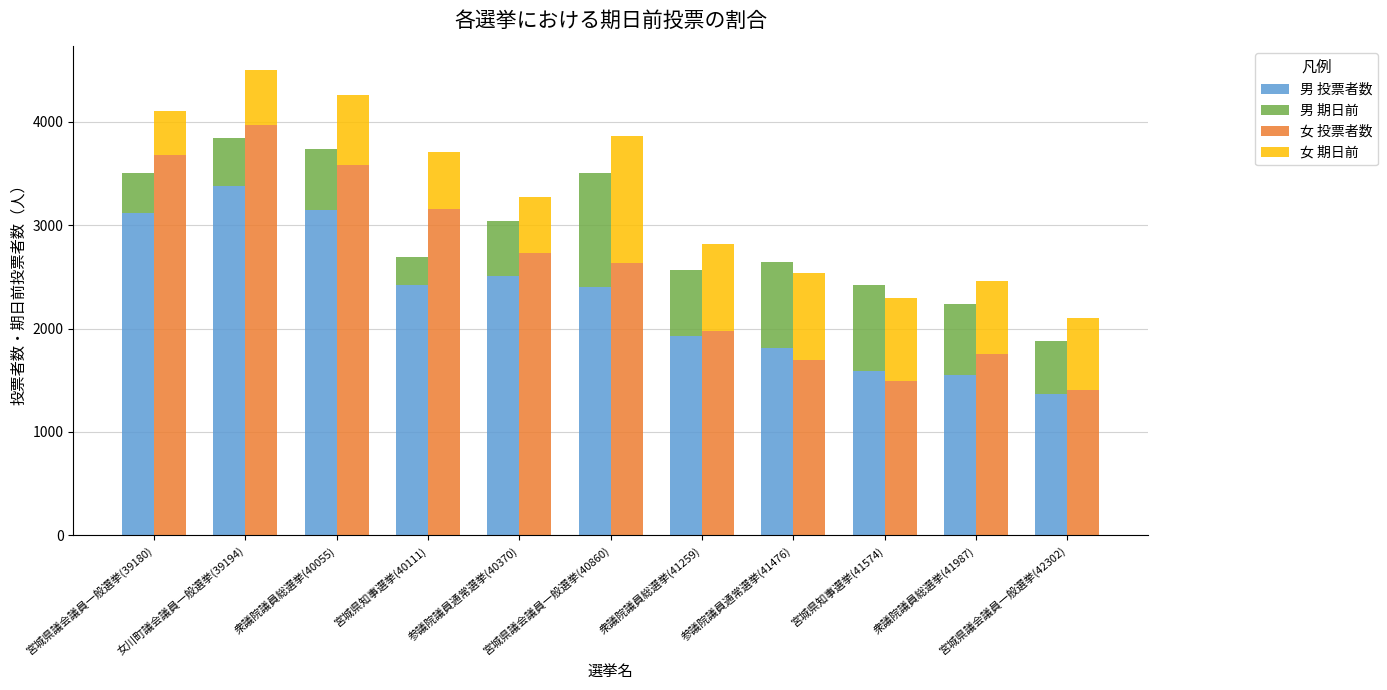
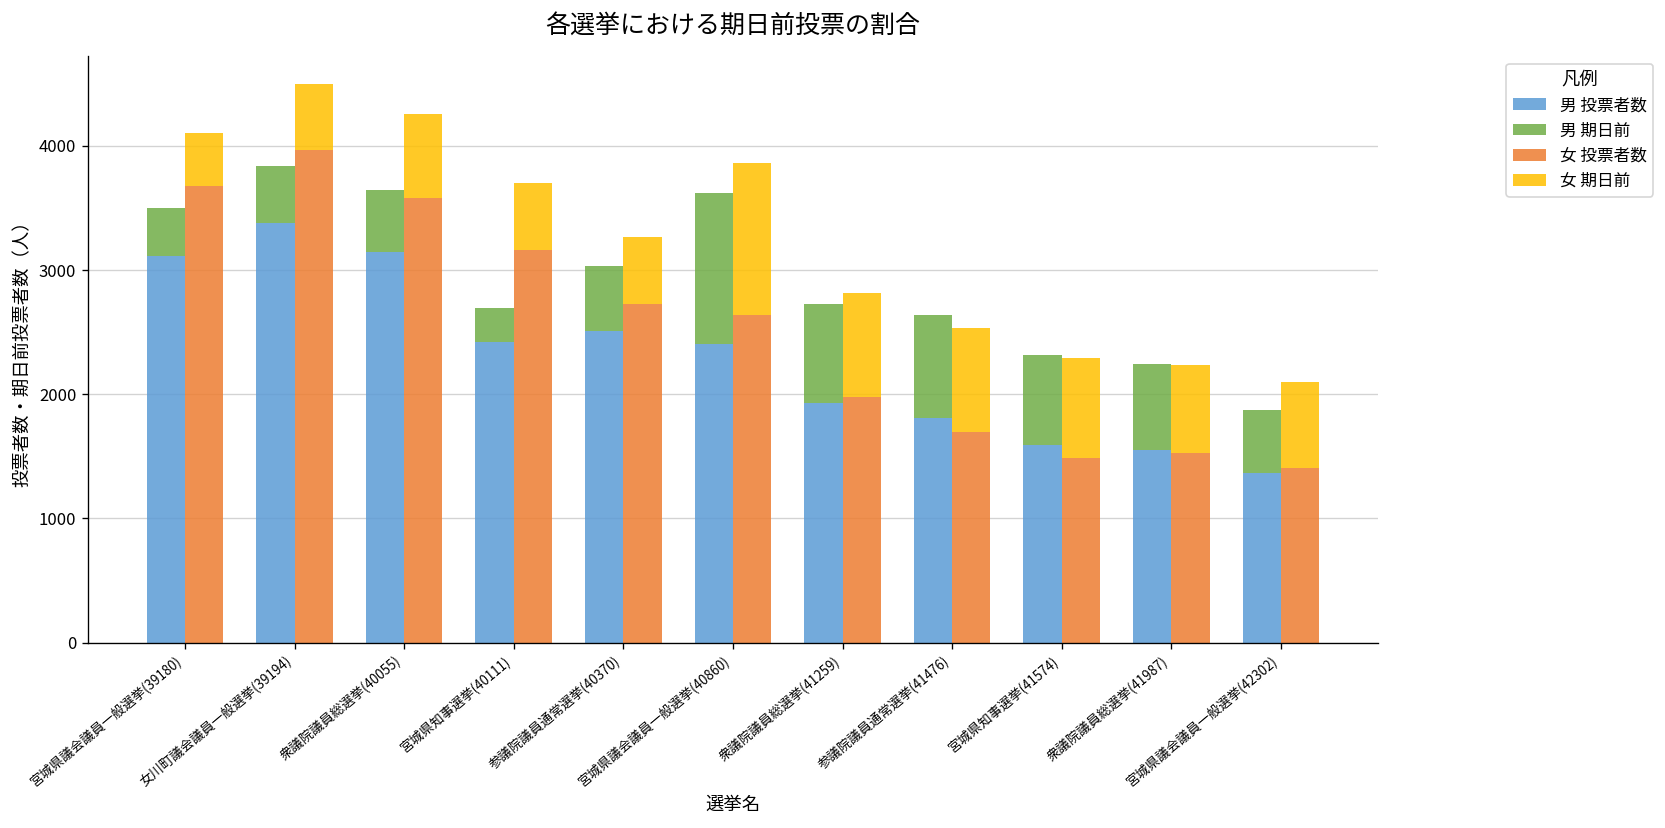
  {
    "男 投票者数": {
      "宮城県議会議員一般選挙(39180)": 3110,
      "女川町議会議員一般選挙(39194)": 3380,
      "衆議院議員総選挙(40055)": 3150,
      "宮城県知事選挙(40111)": 2420,
      "参議院議員通常選挙(40370)": 2510,
      "宮城県議会議員一般選挙(40860)": 2410,
      "衆議院議員総選挙(41259)": 1930,
      "参議院議員通常選挙(41476)": 1810,
      "宮城県知事選挙(41574)": 1590,
      "衆議院議員総選挙(41987)": 1550,
      "宮城県議会議員一般選挙(42302)": 1370
    },
    "男 期日前": {
      "宮城県議会議員一般選挙(39180)": 390,
      "女川町議会議員一般選挙(39194)": 460,
-     "衆議院議員総選挙(40055)": 590,
+     "衆議院議員総選挙(40055)": 500,
      "宮城県知事選挙(40111)": 270,
      "参議院議員通常選挙(40370)": 530,
-     "宮城県議会議員一般選挙(40860)": 1100,
-     "衆議院議員総選挙(41259)": 640,
+     "宮城県議会議員一般選挙(40860)": 1210,
+     "衆議院議員総選挙(41259)": 800,
      "参議院議員通常選挙(41476)": 830,
-     "宮城県知事選挙(41574)": 830,
+     "宮城県知事選挙(41574)": 730,
      "衆議院議員総選挙(41987)": 690,
      "宮城県議会議員一般選挙(42302)": 510
    },
    "女 投票者数": {
      "宮城県議会議員一般選挙(39180)": 3670,
      "女川町議会議員一般選挙(39194)": 3960,
      "衆議院議員総選挙(40055)": 3580,
      "宮城県知事選挙(40111)": 3160,
      "参議院議員通常選挙(40370)": 2730,
      "宮城県議会議員一般選挙(40860)": 2640,
      "衆議院議員総選挙(41259)": 1980,
      "参議院議員通常選挙(41476)": 1700,
      "宮城県知事選挙(41574)": 1490,
-     "衆議院議員総選挙(41987)": 1750,
+     "衆議院議員総選挙(41987)": 1530,
      "宮城県議会議員一般選挙(42302)": 1410
    },
    "女 期日前": {
      "宮城県議会議員一般選挙(39180)": 430,
      "女川町議会議員一般選挙(39194)": 540,
      "衆議院議員総選挙(40055)": 680,
      "宮城県知事選挙(40111)": 540,
      "参議院議員通常選挙(40370)": 540,
      "宮城県議会議員一般選挙(40860)": 1230,
      "衆議院議員総選挙(41259)": 830,
      "参議院議員通常選挙(41476)": 840,
      "宮城県知事選挙(41574)": 810,
      "衆議院議員総選挙(41987)": 710,
      "宮城県議会議員一般選挙(42302)": 690
    }
  }
